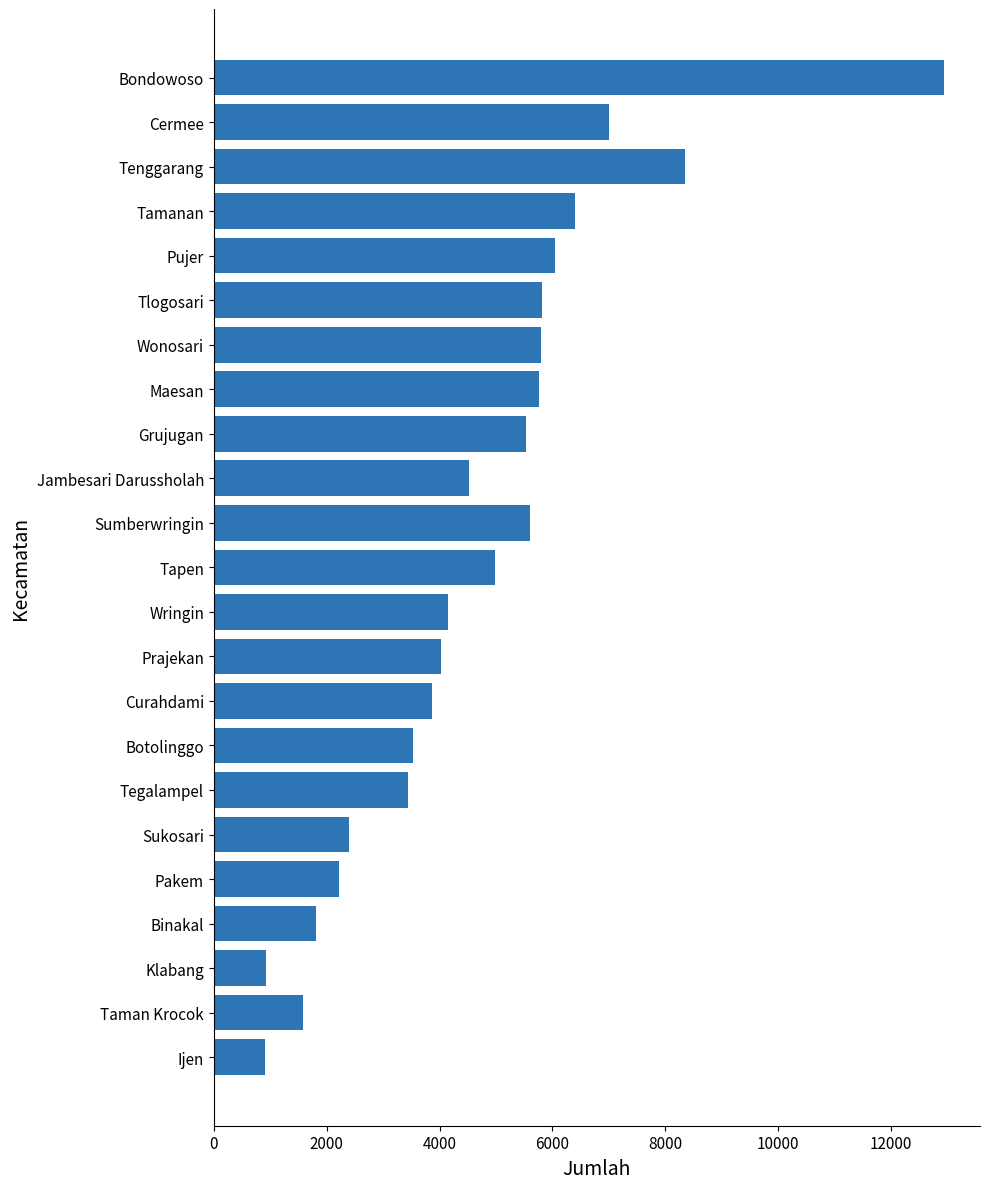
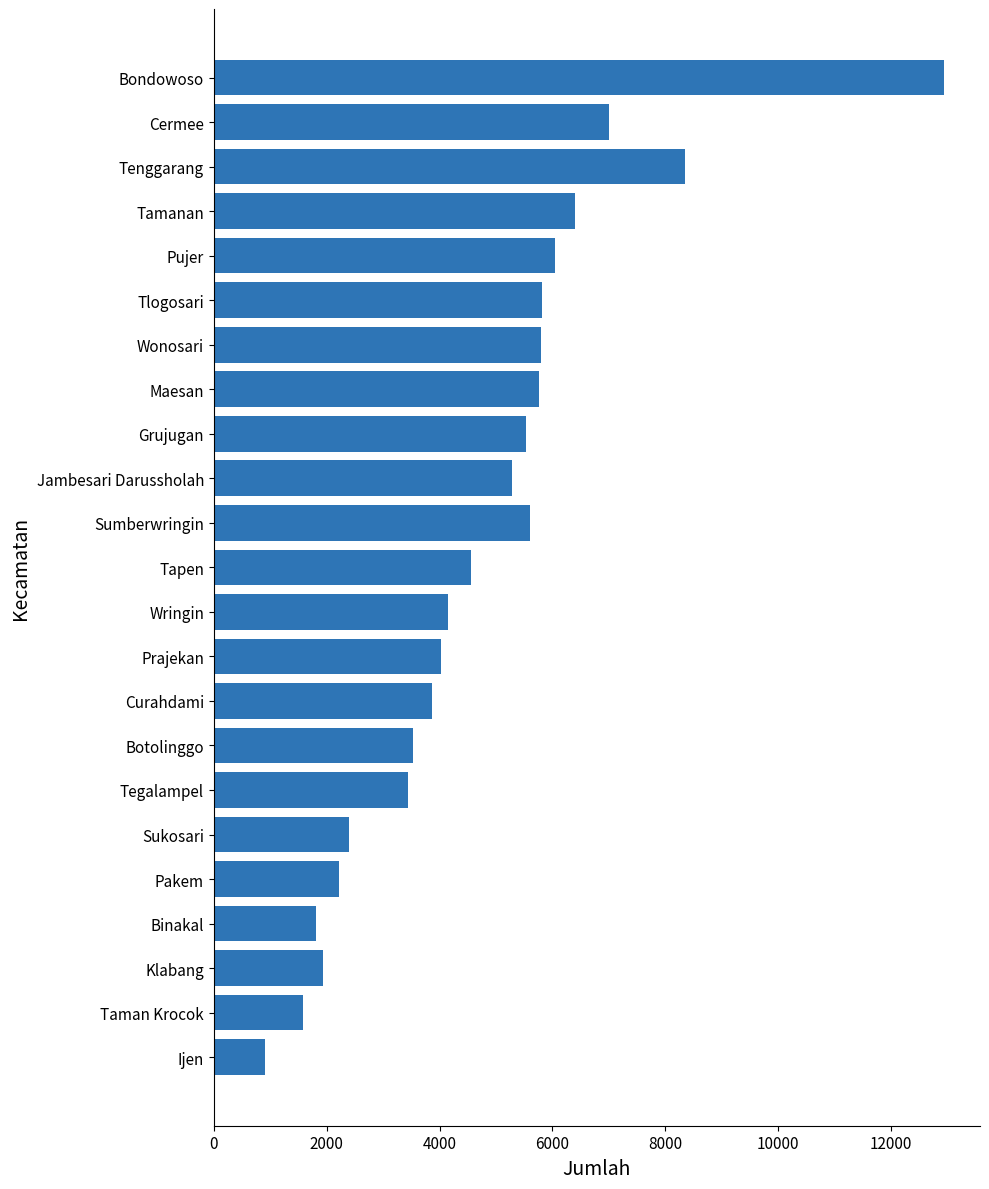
  {
    "Bondowoso": 12900,
    "Cermee": 7000,
    "Tenggarang": 8400,
    "Tamanan": 6400,
    "Pujer": 6000,
    "Tlogosari": 5800,
    "Wonosari": 5800,
    "Maesan": 5800,
    "Grujugan": 5500,
-   "Jambesari Darussholah": 4500,
+   "Jambesari Darussholah": 5300,
    "Sumberwringin": 5600,
-   "Tapen": 5000,
+   "Tapen": 4600,
    "Wringin": 4100,
    "Prajekan": 4000,
    "Curahdami": 3900,
    "Botolinggo": 3500,
    "Tegalampel": 3400,
    "Sukosari": 2400,
    "Pakem": 2200,
    "Binakal": 1800,
-   "Klabang": 900,
+   "Klabang": 1900,
    "Taman Krocok": 1600,
    "Ijen": 900
  }
